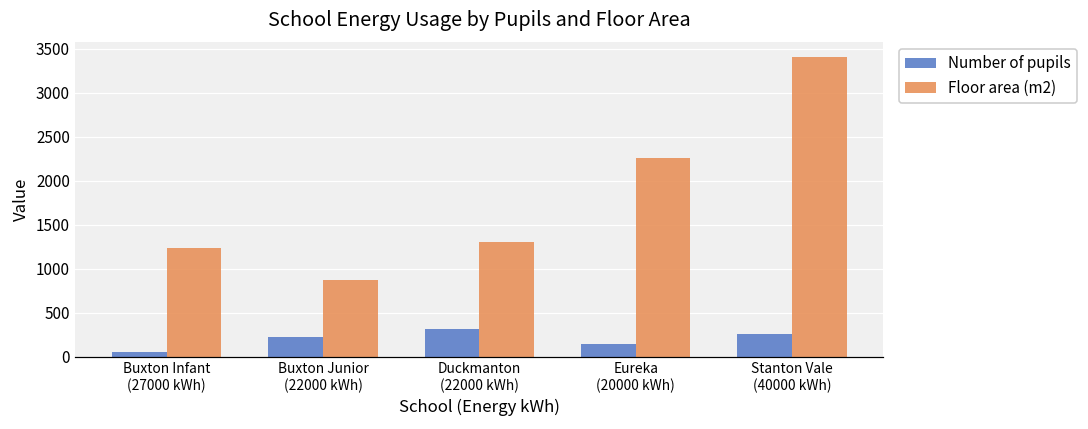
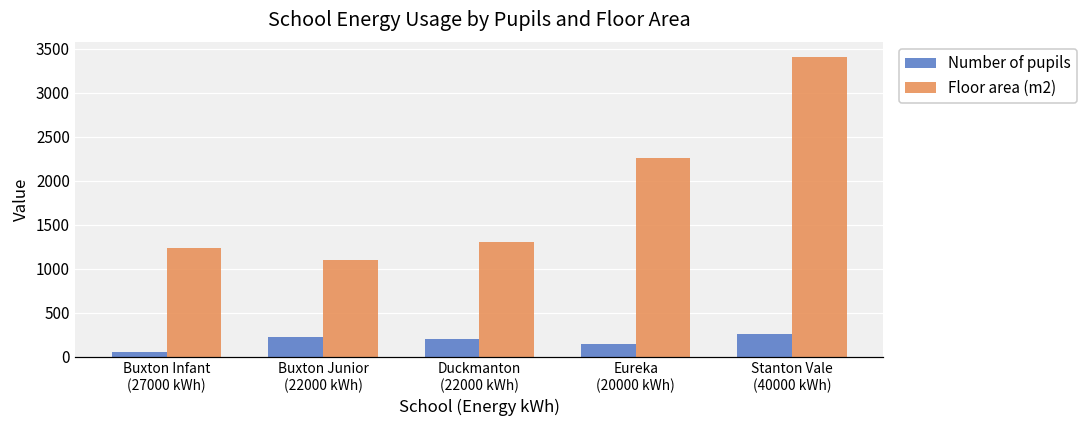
  {
    "Number of pupils": {
      "Buxton Infant (27000 kWh)": 100,
      "Buxton Junior (22000 kWh)": 200,
-     "Duckmanton (22000 kWh)": 300,
+     "Duckmanton (22000 kWh)": 200,
      "Eureka (20000 kWh)": 100,
      "Stanton Vale (40000 kWh)": 300
    },
    "Floor area (m2)": {
      "Buxton Infant (27000 kWh)": 1200,
-     "Buxton Junior (22000 kWh)": 900,
+     "Buxton Junior (22000 kWh)": 1100,
      "Duckmanton (22000 kWh)": 1300,
      "Eureka (20000 kWh)": 2300,
      "Stanton Vale (40000 kWh)": 3400
    }
  }
